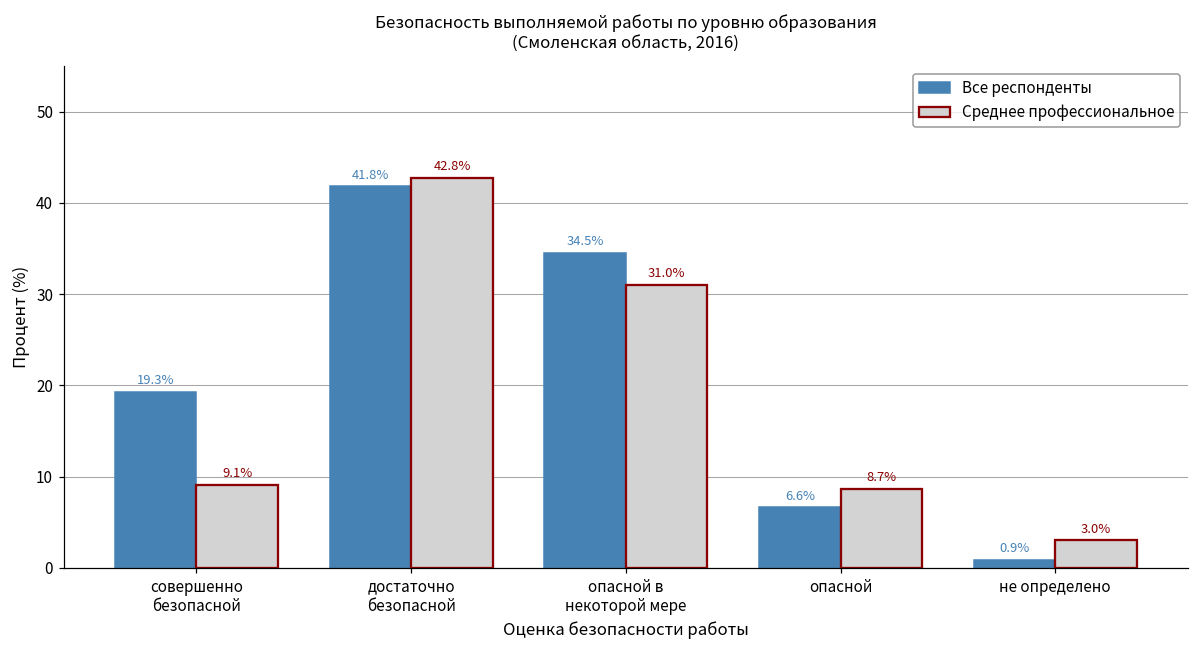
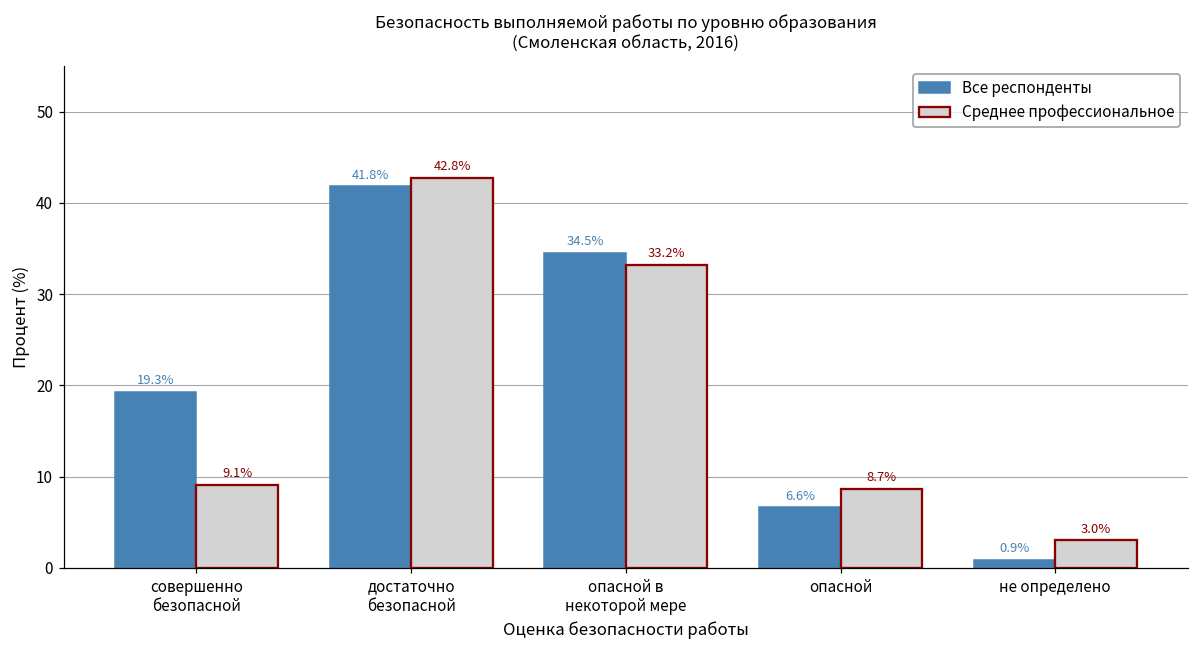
  {
    "Все респонденты": {
      "совершенно безопасной": "19.3%",
      "достаточно безопасной": "41.8%",
      "опасной в некоторой мере": "34.5%",
      "опасной": "6.6%",
      "не определено": "0.9%"
    },
    "Среднее профессиональное": {
      "совершенно безопасной": "9.1%",
      "достаточно безопасной": "42.8%",
-     "опасной в некоторой мере": "31.0%",
+     "опасной в некоторой мере": "33.2%",
      "опасной": "8.7%",
      "не определено": "3.0%"
    }
  }
